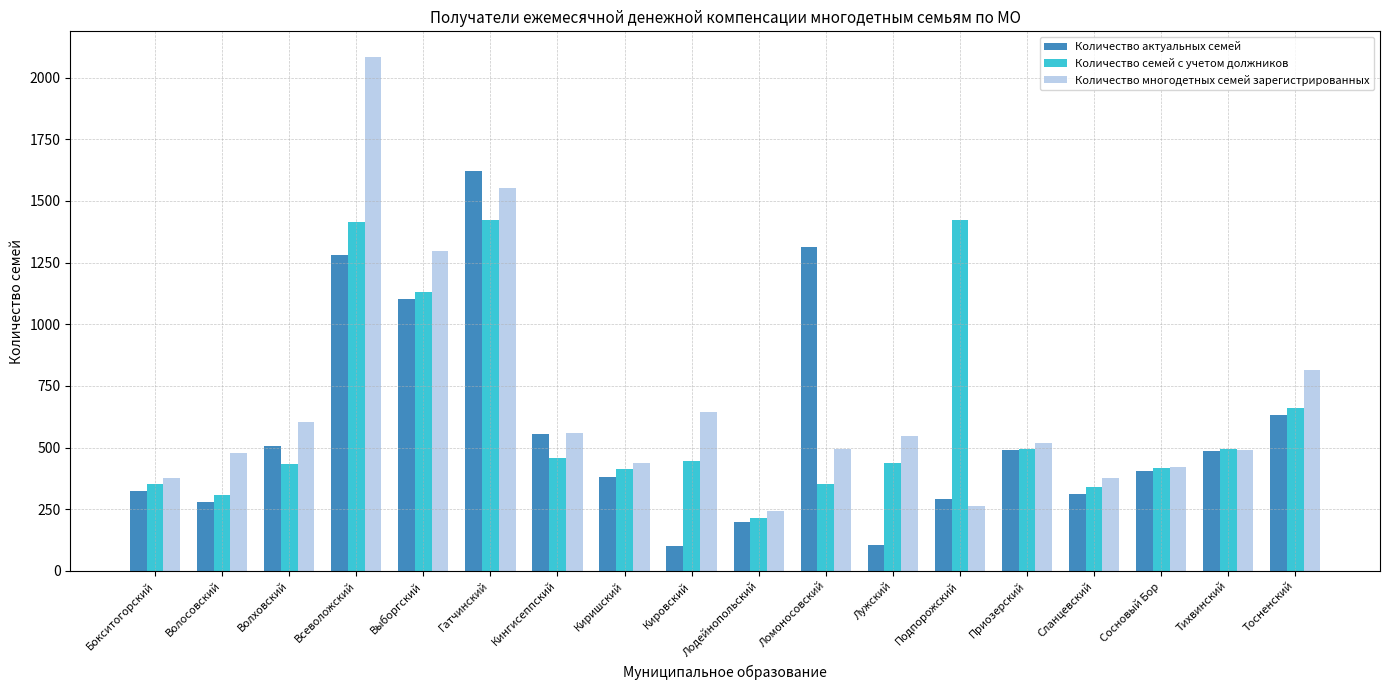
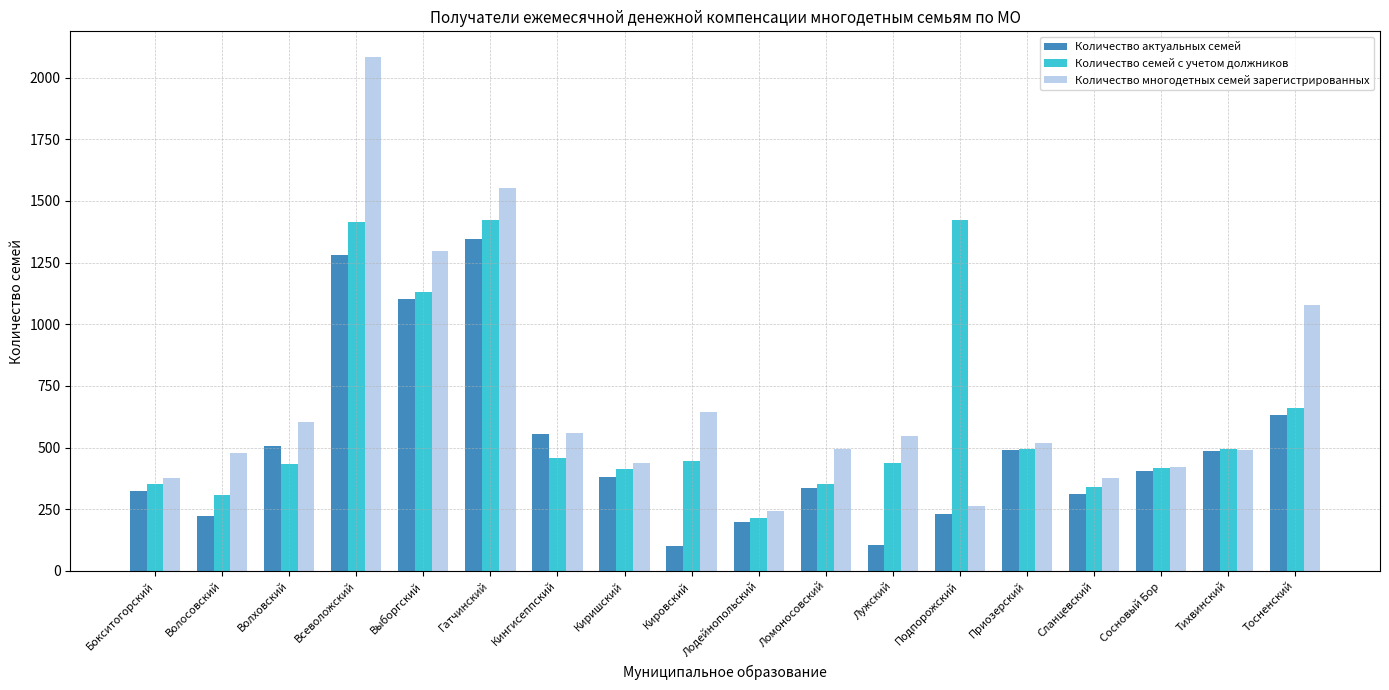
  {
    "Количество актуальных семей": {
      "Бокситогорский": 320,
-     "Волосовский": 280,
+     "Волосовский": 220,
      "Волховский": 510,
      "Всеволожский": 1280,
      "Выборгский": 1100,
-     "Гатчинский": 1620,
+     "Гатчинский": 1350,
      "Кингисеппский": 550,
      "Киришский": 380,
      "Кировский": 100,
      "Лодейнопольский": 200,
-     "Ломоносовский": 1310,
+     "Ломоносовский": 340,
      "Лужский": 100,
-     "Подпорожский": 290,
+     "Подпорожский": 230,
      "Приозерский": 490,
      "Сланцевский": 310,
      "Сосновый Бор": 410,
      "Тихвинский": 490,
      "Тосненский": 630
    },
    "Количество семей с учетом должников": {
      "Бокситогорский": 350,
      "Волосовский": 310,
      "Волховский": 430,
      "Всеволожский": 1410,
      "Выборгский": 1130,
      "Гатчинский": 1420,
      "Кингисеппский": 460,
      "Киришский": 410,
      "Кировский": 450,
      "Лодейнопольский": 210,
      "Ломоносовский": 350,
      "Лужский": 440,
      "Подпорожский": 1420,
      "Приозерский": 490,
      "Сланцевский": 340,
      "Сосновый Бор": 420,
      "Тихвинский": 490,
      "Тосненский": 660
    },
    "Количество многодетных семей зарегистрированных": {
      "Бокситогорский": 380,
      "Волосовский": 480,
      "Волховский": 610,
      "Всеволожский": 2080,
      "Выборгский": 1300,
      "Гатчинский": 1550,
      "Кингисеппский": 560,
      "Киришский": 440,
      "Кировский": 640,
      "Лодейнопольский": 240,
      "Ломоносовский": 500,
      "Лужский": 550,
      "Подпорожский": 270,
      "Приозерский": 520,
      "Сланцевский": 380,
      "Сосновый Бор": 420,
      "Тихвинский": 490,
-     "Тосненский": 810
+     "Тосненский": 1080
    }
  }
